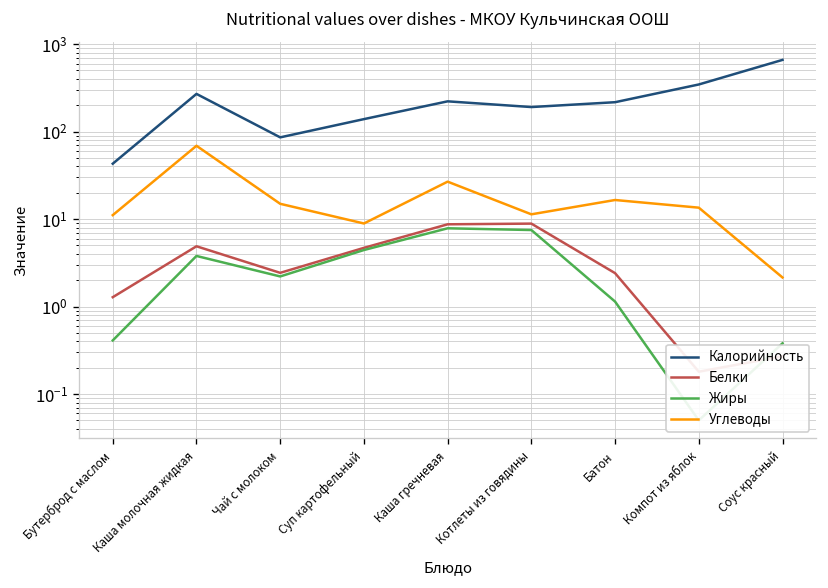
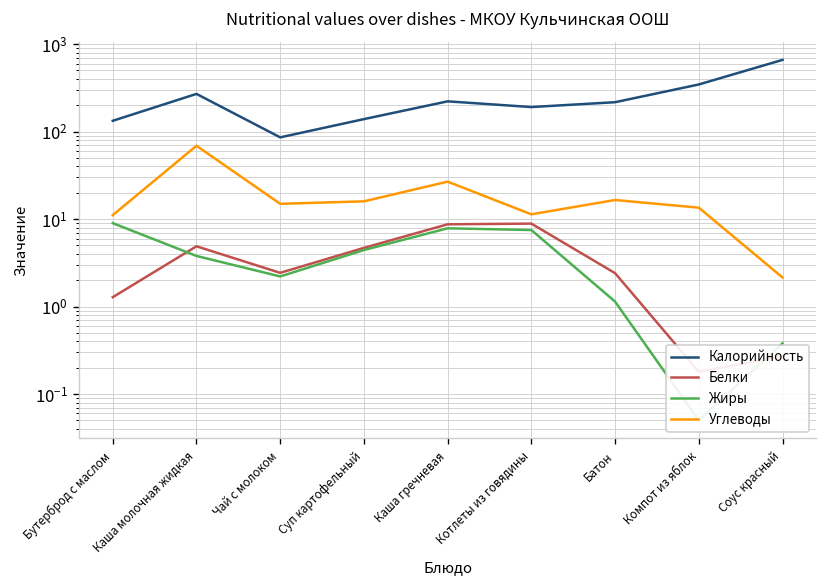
  {
    "Калорийность": {
-     "Бутерброд с маслом": 40,
+     "Бутерброд с маслом": 130,
      "Каша молочная жидкая": 270,
      "Чай с молоком": 90,
      "Суп картофельный": 140,
      "Каша гречневая": 220,
      "Котлеты из говядины": 190,
      "Батон": 220,
      "Компот из яблок": 300,
      "Соус красный": 700
    },
    "Белки": {
      "Бутерброд с маслом": 1.3,
      "Каша молочная жидкая": 5,
      "Чай с молоком": 2.4,
      "Каша гречневая": 9,
      "Котлеты из говядины": 9,
      "Батон": 2.4
    },
    "Жиры": {
-     "Бутерброд с маслом": 0.4,
+     "Бутерброд с маслом": 9,
      "Каша молочная жидкая": 4,
      "Чай с молоком": 2.2,
      "Каша гречневая": 8,
      "Котлеты из говядины": 8,
      "Батон": 1.1,
      "Соус красный": 0.4
    },
    "Углеводы": {
      "Бутерброд с маслом": 11,
      "Каша молочная жидкая": 70,
      "Чай с молоком": 15,
-     "Суп картофельный": 9,
+     "Суп картофельный": 16,
      "Каша гречневая": 27,
      "Котлеты из говядины": 11,
      "Батон": 17,
      "Компот из яблок": 14,
      "Соус красный": 2
    }
  }
